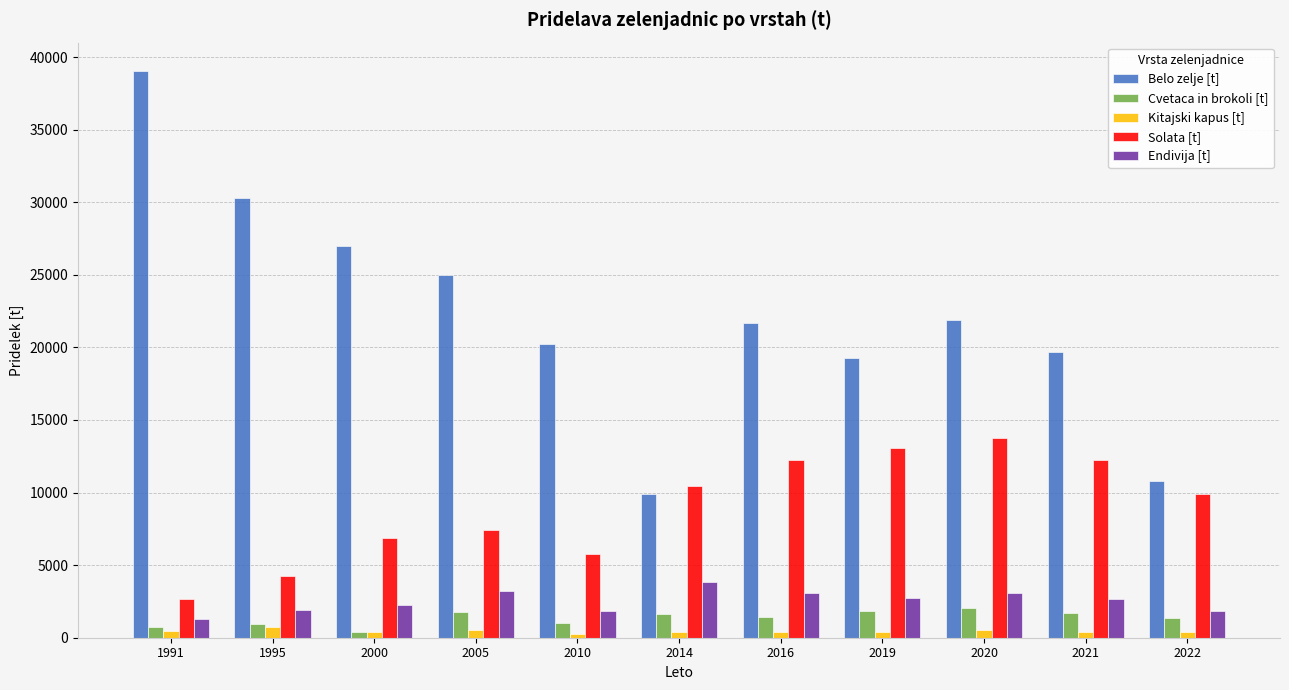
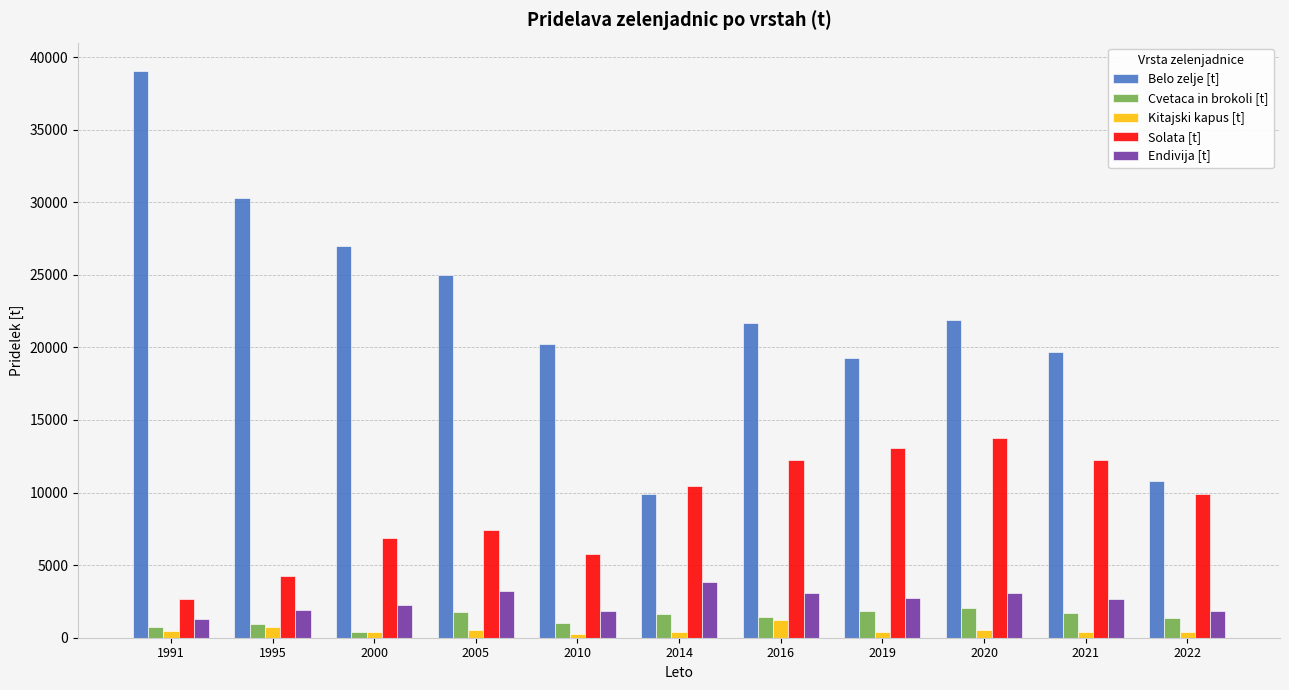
  {
    "Belo zelje [t]": {
      "1991": 39000,
      "1995": 30300,
      "2000": 27000,
      "2005": 25000,
      "2010": 20200,
      "2014": 9900,
      "2016": 21700,
      "2019": 19300,
      "2020": 21900,
      "2021": 19700,
      "2022": 10800
    },
    "Cvetaca in brokoli [t]": {
      "1991": 800,
      "1995": 1000,
      "2000": 400,
      "2005": 1800,
      "2010": 1000,
      "2014": 1600,
      "2016": 1400,
      "2019": 1800,
      "2020": 2100,
      "2021": 1700,
      "2022": 1400
    },
    "Kitajski kapus [t]": {
      "1991": 500,
      "1995": 800,
      "2000": 400,
      "2005": 500,
      "2010": 200,
      "2014": 400,
-     "2016": 400,
+     "2016": 1200,
      "2019": 400,
      "2020": 500,
      "2021": 400,
      "2022": 400
    },
    "Solata [t]": {
      "1991": 2600,
      "1995": 4300,
      "2000": 6900,
      "2005": 7400,
      "2010": 5800,
      "2014": 10500,
      "2016": 12300,
      "2019": 13100,
      "2020": 13800,
      "2021": 12200,
      "2022": 9900
    },
    "Endivija [t]": {
      "1991": 1300,
      "1995": 1900,
      "2000": 2300,
      "2005": 3200,
      "2010": 1800,
      "2014": 3900,
      "2016": 3100,
      "2019": 2800,
      "2020": 3100,
      "2021": 2700,
      "2022": 1800
    }
  }
